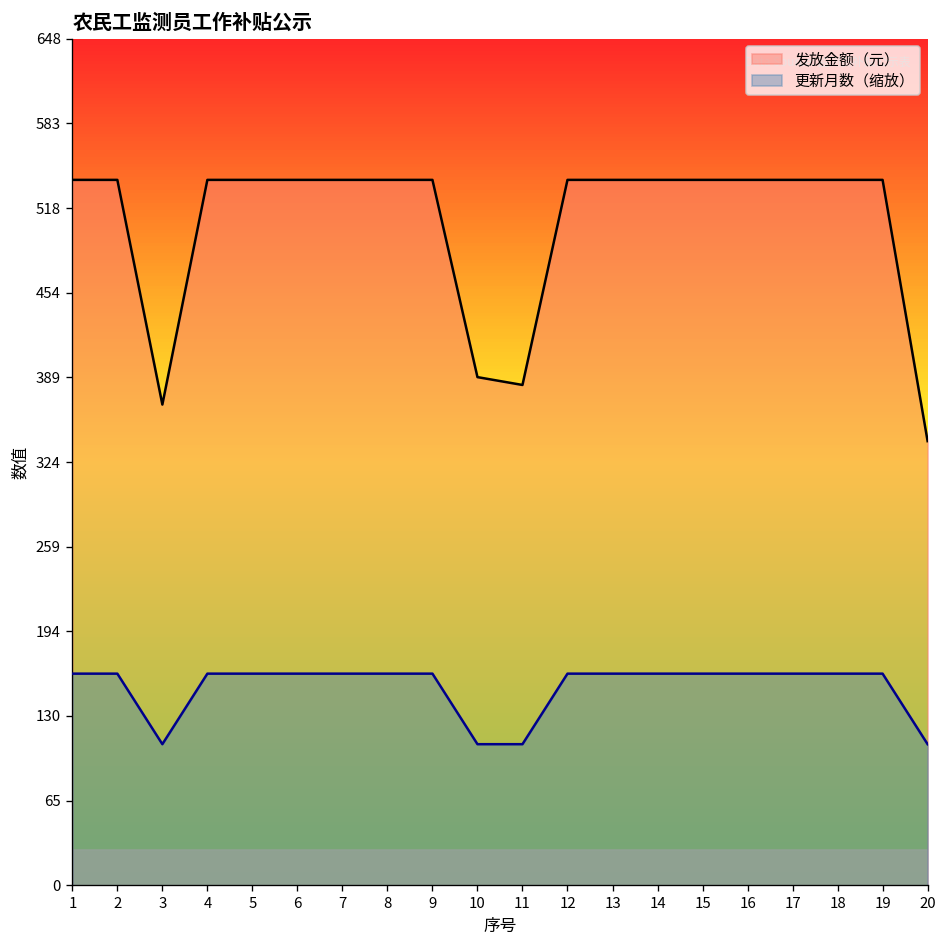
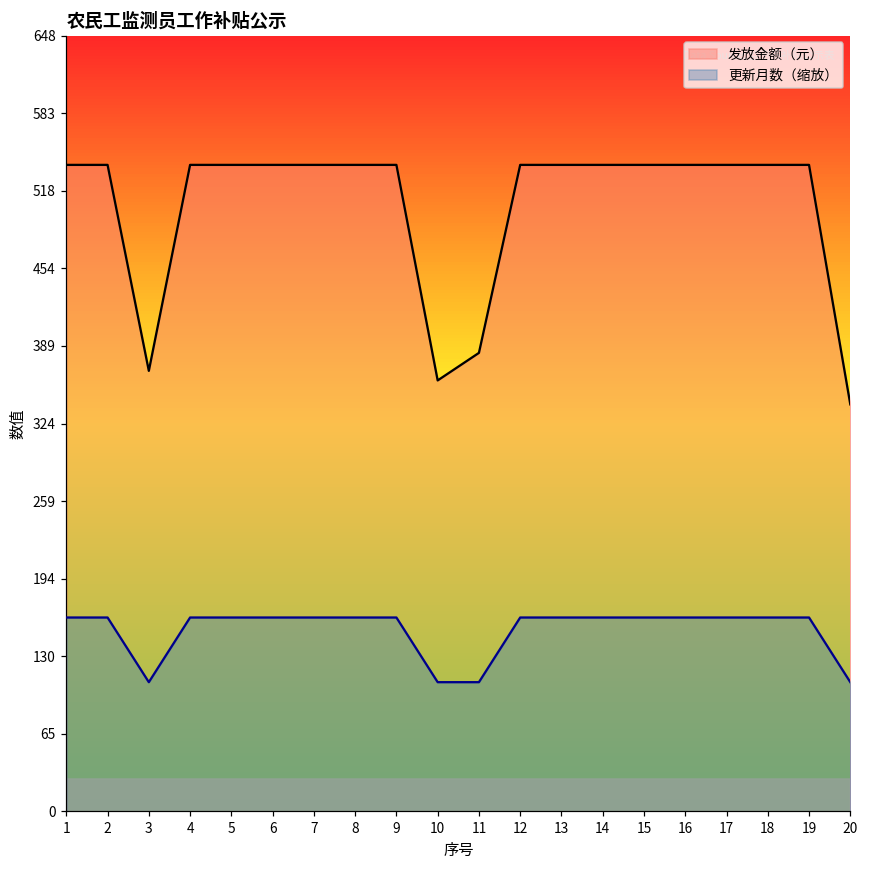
  {
    "发放金额（元）": {
      "1": 540,
      "2": 540,
      "3": 368,
      "4": 540,
      "5": 540,
      "6": 540,
      "7": 540,
      "8": 540,
      "9": 540,
-     "10": 389,
+     "10": 360,
      "11": 383,
      "12": 540,
      "13": 540,
      "14": 540,
      "15": 540,
      "16": 540,
      "17": 540,
      "18": 540,
      "19": 540,
      "20": 340
    },
    "更新月数（缩放）": {
      "1": 162,
      "2": 162,
      "3": 108,
      "4": 162,
      "5": 162,
      "6": 162,
      "7": 162,
      "8": 162,
      "9": 162,
      "10": 108,
      "11": 108,
      "12": 162,
      "13": 162,
      "14": 162,
      "15": 162,
      "16": 162,
      "17": 162,
      "18": 162,
      "19": 162,
      "20": 108
    }
  }
